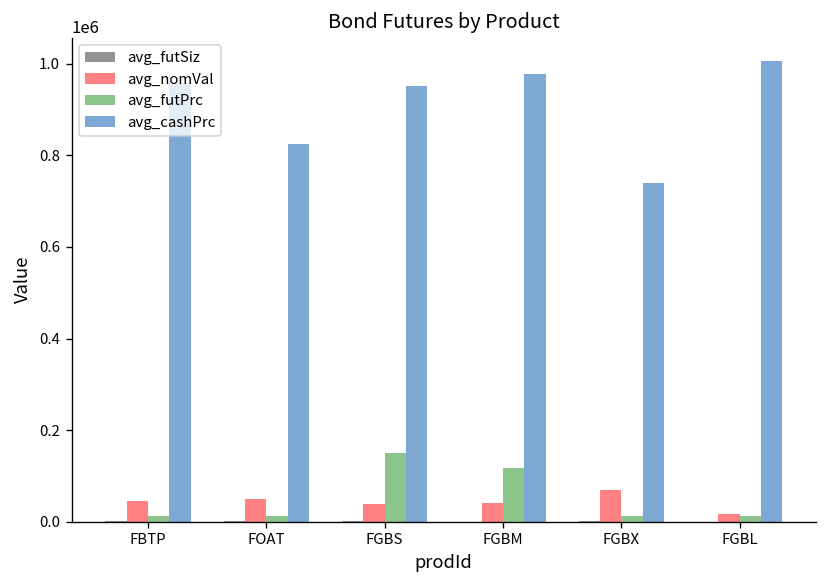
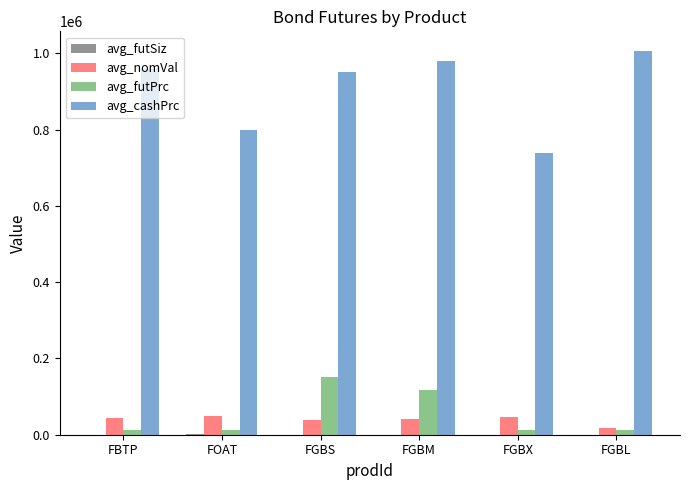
  {
    "avg_nomVal": {
      "FBTP": 40000,
      "FOAT": 50000,
      "FGBS": 40000,
      "FGBM": 40000,
-     "FGBX": 70000,
+     "FGBX": 50000,
      "FGBL": 20000
    },
    "avg_futPrc": {
      "FBTP": 10000,
      "FOAT": 10000,
      "FGBS": 150000,
      "FGBM": 120000,
      "FGBX": 10000,
      "FGBL": 10000
    },
    "avg_cashPrc": {
-     "FOAT": 820000,
+     "FOAT": 800000,
      "FGBS": 950000,
      "FGBM": 980000,
      "FGBX": 740000,
      "FGBL": 1010000
    }
  }
